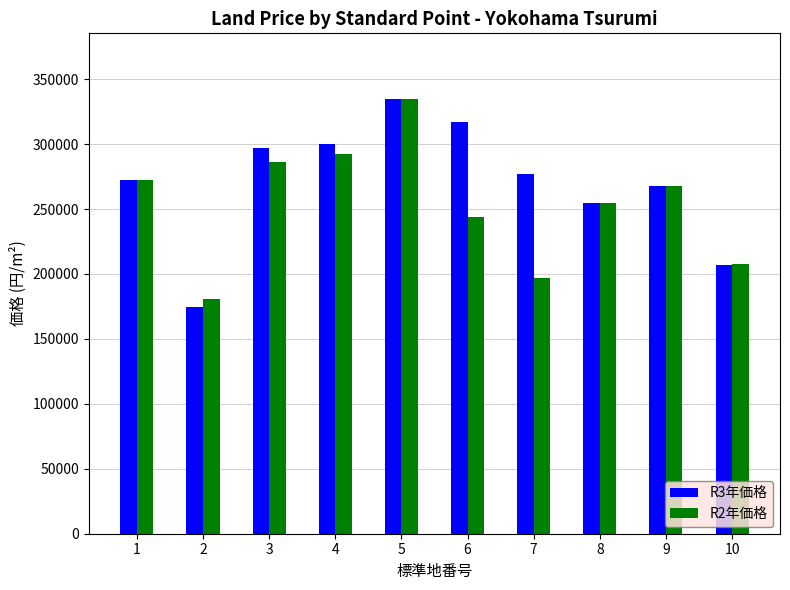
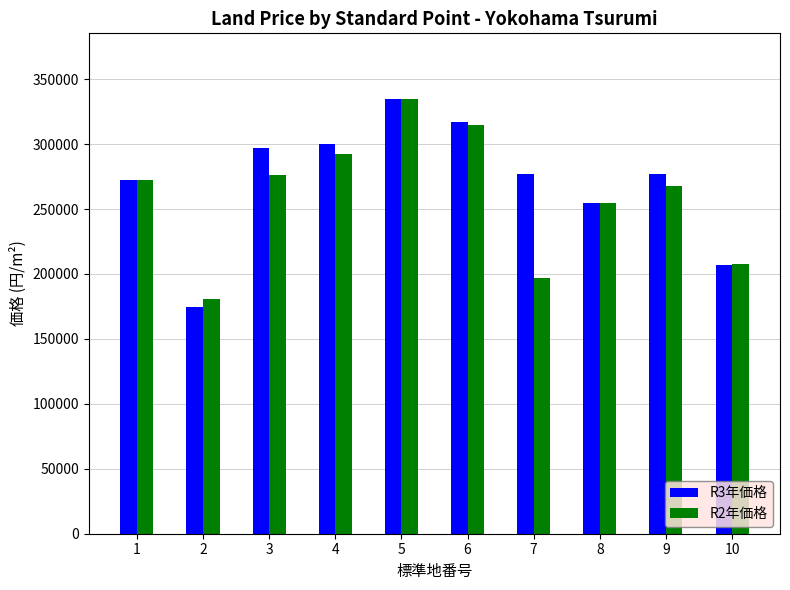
  {
    "R3年価格": {
      "1": 272000,
      "2": 175000,
      "3": 297000,
      "4": 300000,
      "5": 335000,
      "6": 317000,
      "7": 277000,
      "8": 255000,
-     "9": 268000,
+     "9": 277000,
      "10": 207000
    },
    "R2年価格": {
      "1": 272000,
      "2": 180000,
-     "3": 286000,
+     "3": 276000,
      "4": 292000,
      "5": 335000,
-     "6": 244000,
+     "6": 315000,
      "7": 197000,
      "8": 255000,
      "9": 267000,
      "10": 208000
    }
  }
